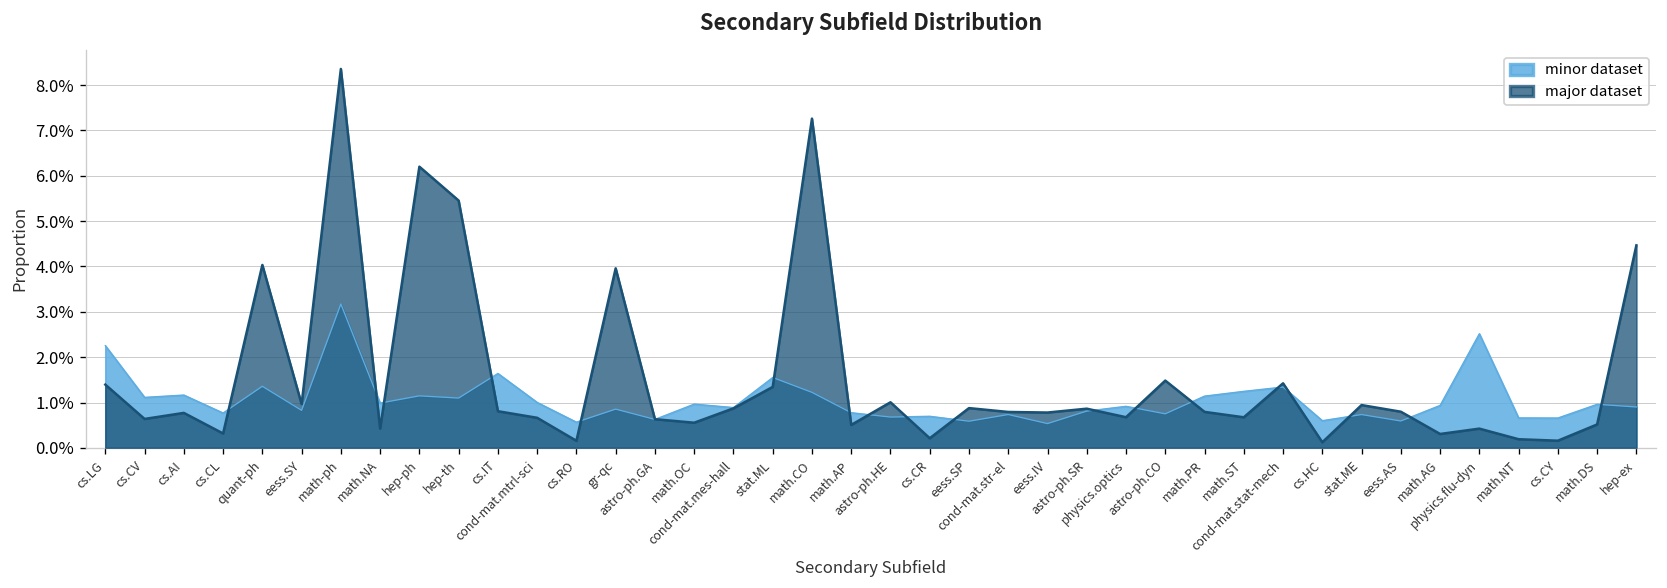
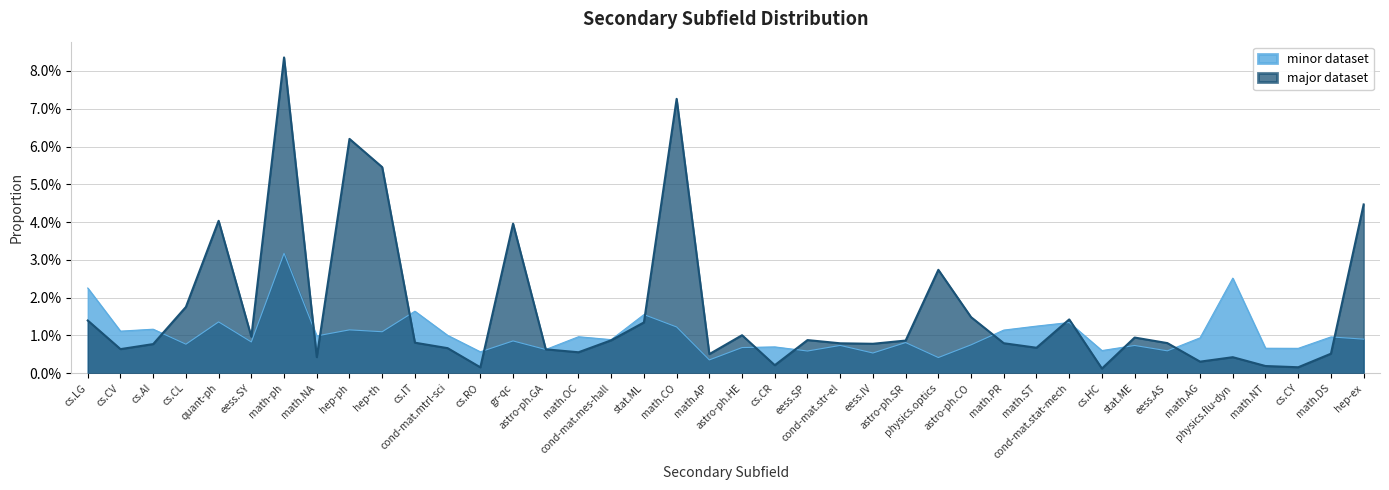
  {
    "minor dataset": {
      "cs.LG": "2.3%",
      "cs.CV": "1.1%",
      "cs.AI": "1.2%",
      "cs.CL": "0.8%",
      "quant-ph": "1.4%",
      "eess.SY": "0.8%",
      "math-ph": "3.2%",
      "math.NA": "1.0%",
      "hep-ph": "1.1%",
      "hep-th": "1.1%",
      "cs.IT": "1.6%",
      "cond-mat.mtrl-sci": "1.0%",
      "cs.RO": "0.6%",
      "gr-qc": "0.9%",
      "math.OC": "1.0%",
      "stat.ML": "1.6%",
      "math.CO": "1.2%",
-     "math.AP": "0.8%",
+     "math.AP": "0.4%",
      "astro-ph.HE": "0.7%",
      "cs.CR": "0.7%",
      "eess.SP": "0.6%",
      "eess.IV": "0.5%",
-     "physics.optics": "0.9%",
+     "physics.optics": "0.4%",
      "astro-ph.CO": "0.8%",
      "math.PR": "1.1%",
      "math.ST": "1.2%",
      "cond-mat.stat-mech": "1.3%",
      "cs.HC": "0.6%",
      "stat.ME": "0.7%",
      "eess.AS": "0.6%",
      "math.AG": "0.9%",
      "physics.flu-dyn": "2.5%",
      "math.NT": "0.7%",
      "cs.CY": "0.7%",
      "math.DS": "1.0%",
      "hep-ex": "0.9%"
    },
    "major dataset": {
      "cs.LG": "1.4%",
      "cs.CV": "0.6%",
      "cs.AI": "0.8%",
-     "cs.CL": "0.3%",
+     "cs.CL": "1.8%",
      "quant-ph": "4.0%",
      "eess.SY": "1.0%",
      "math-ph": "8.4%",
      "math.NA": "0.4%",
      "hep-ph": "6.2%",
      "hep-th": "5.5%",
      "cs.IT": "0.8%",
      "cond-mat.mtrl-sci": "0.7%",
      "cs.RO": "0.2%",
      "gr-qc": "4.0%",
      "math.OC": "0.6%",
      "stat.ML": "1.3%",
      "math.CO": "7.3%",
      "math.AP": "0.5%",
      "astro-ph.HE": "1.0%",
      "cs.CR": "0.2%",
      "eess.SP": "0.9%",
      "eess.IV": "0.8%",
-     "physics.optics": "0.7%",
+     "physics.optics": "2.7%",
      "astro-ph.CO": "1.5%",
      "math.PR": "0.8%",
      "math.ST": "0.7%",
      "cond-mat.stat-mech": "1.4%",
      "cs.HC": "0.1%",
      "stat.ME": "0.9%",
      "eess.AS": "0.8%",
      "math.AG": "0.3%",
      "physics.flu-dyn": "0.4%",
      "math.NT": "0.2%",
      "cs.CY": "0.2%",
      "math.DS": "0.5%",
      "hep-ex": "4.5%"
    }
  }
